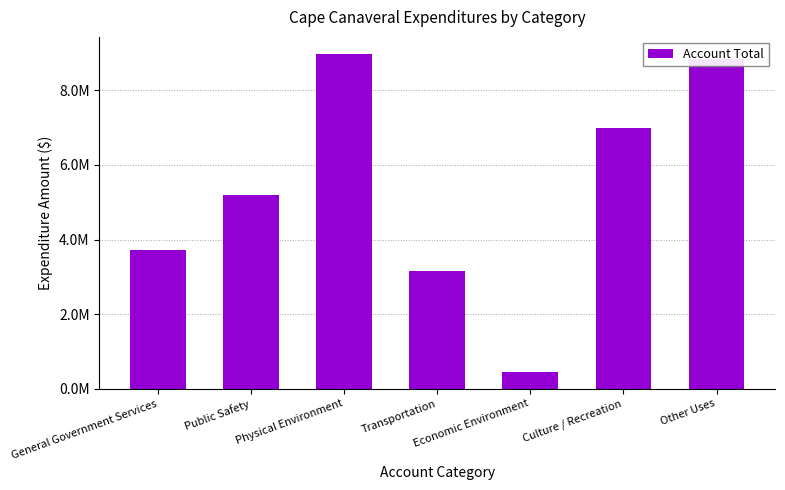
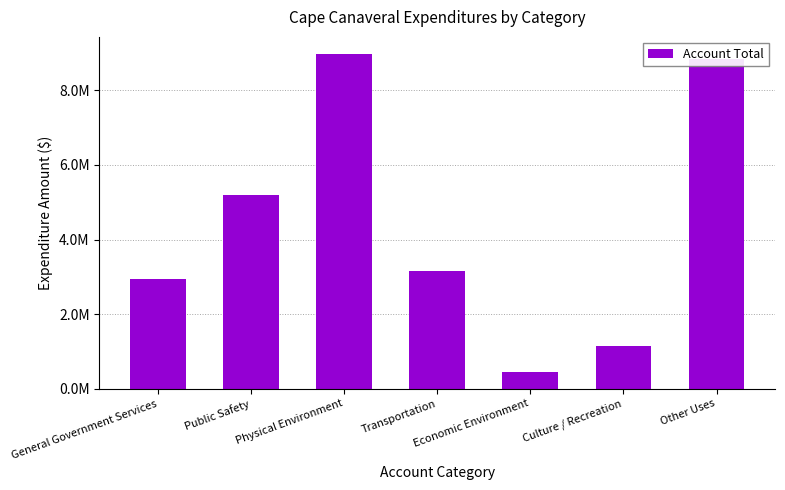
  {
-   "General Government Services": 3700000,
+   "General Government Services": 2900000,
    "Public Safety": 5200000,
    "Physical Environment": 9000000,
    "Transportation": 3200000,
    "Economic Environment": 400000,
-   "Culture / Recreation": 7000000
+   "Culture / Recreation": 1100000
  }
